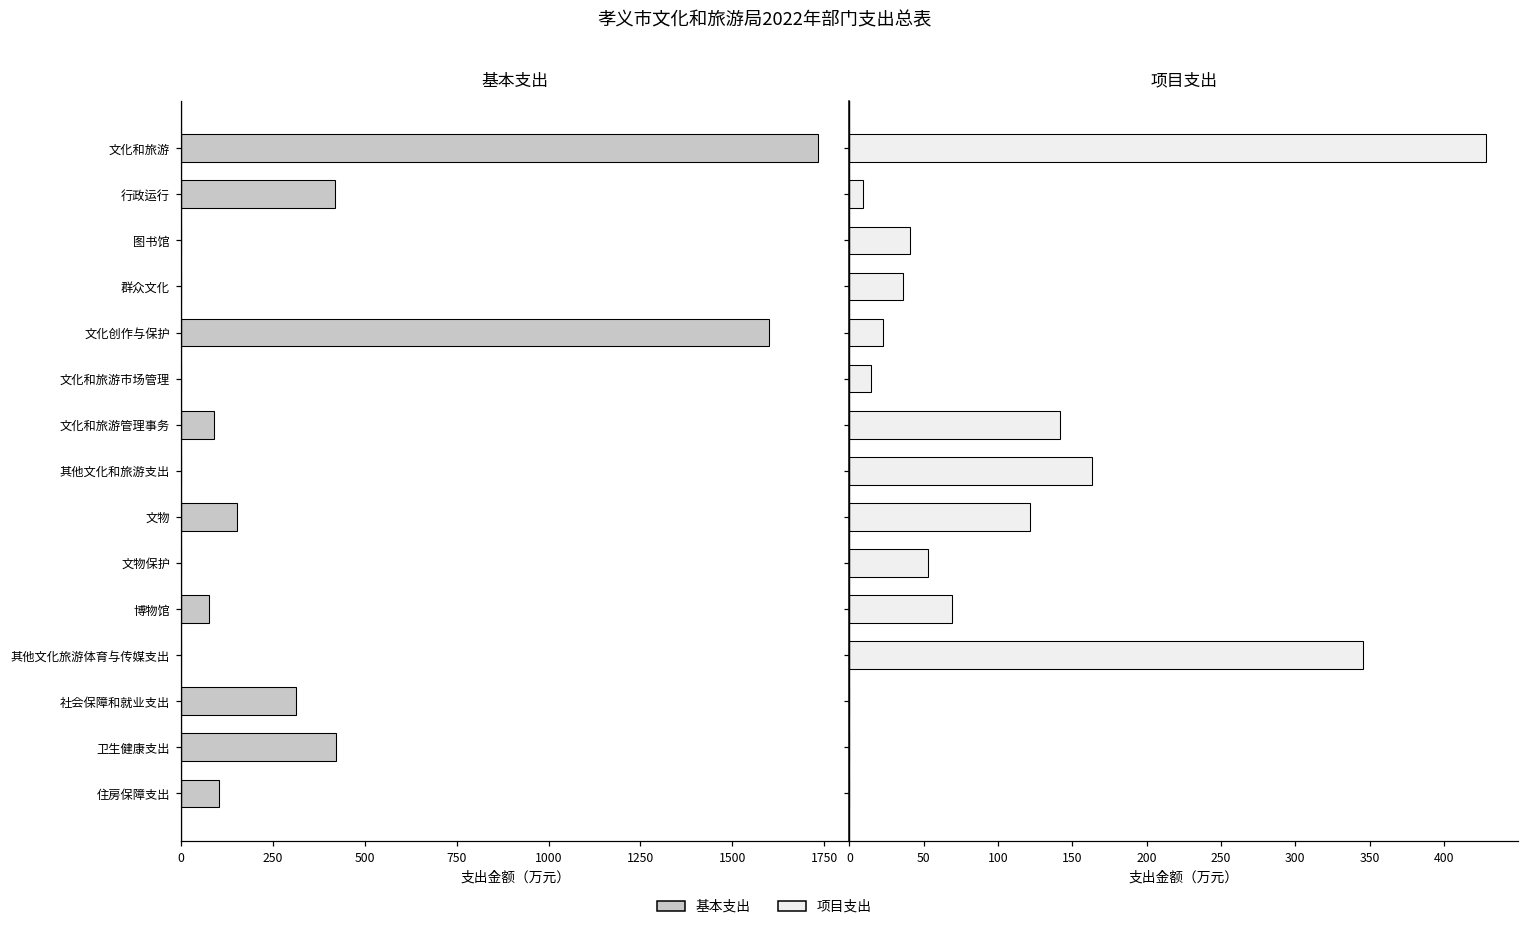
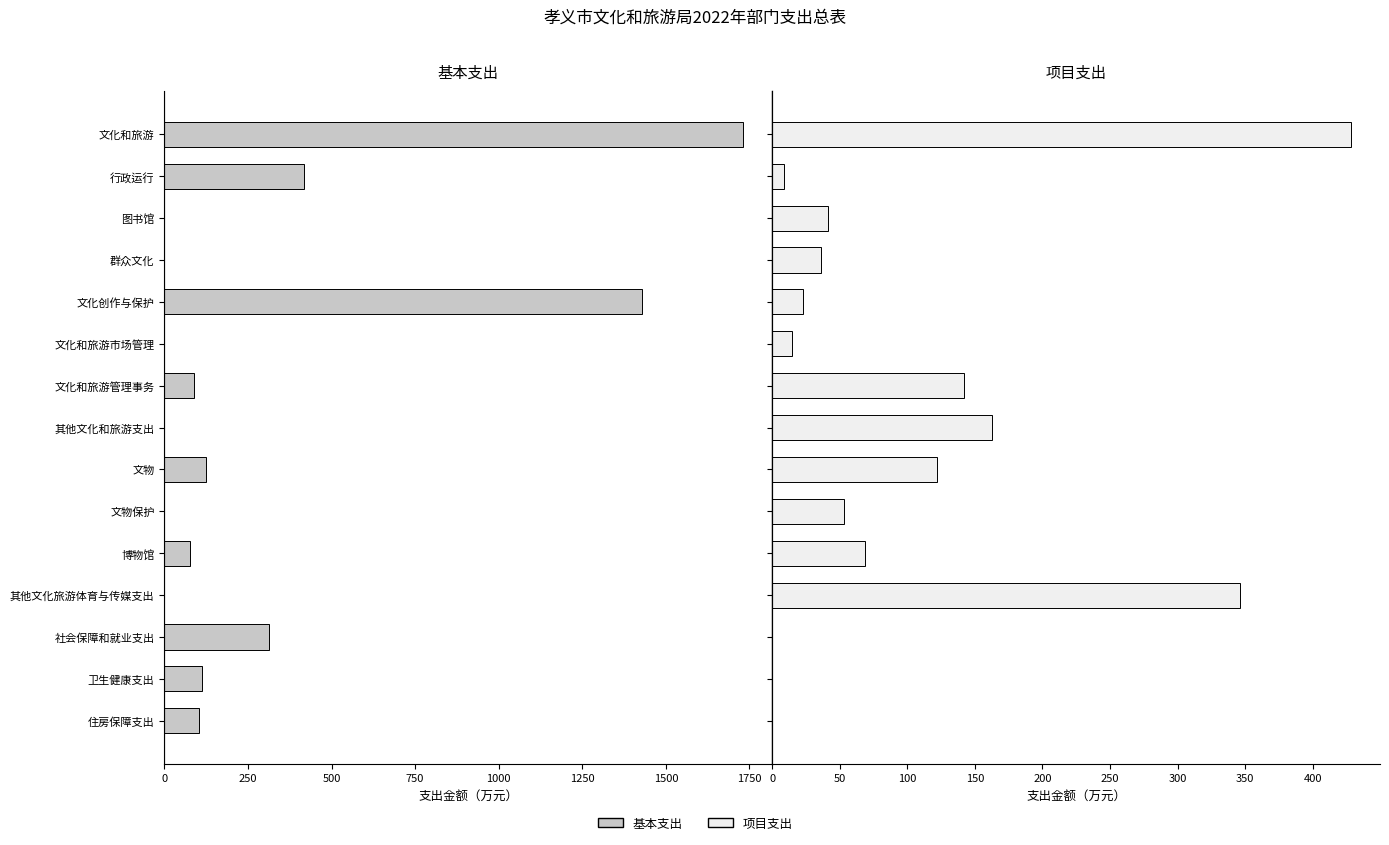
  {
    "基本支出": {
      "文化和旅游": 1730,
      "行政运行": 420,
      "图书馆": 0,
      "群众文化": 0,
-     "文化创作与保护": 1600,
+     "文化创作与保护": 1430,
      "文化和旅游市场管理": 0,
      "文化和旅游管理事务": 90,
      "其他文化和旅游支出": 0,
-     "文物": 150,
+     "文物": 120,
      "文物保护": 0,
      "博物馆": 80,
      "其他文化旅游体育与传媒支出": 0,
      "社会保障和就业支出": 310,
-     "卫生健康支出": 420,
+     "卫生健康支出": 110,
      "住房保障支出": 100
    }
  }
